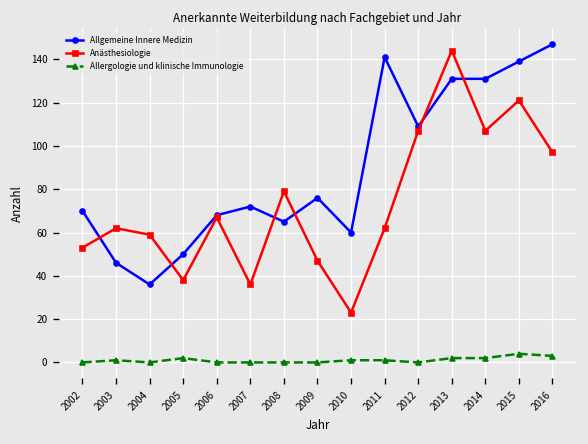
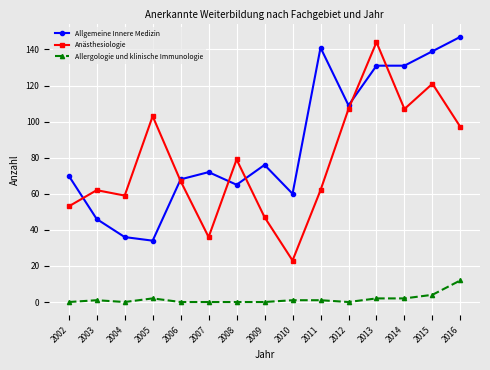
  {
    "Allgemeine Innere Medizin": {
      "2002": 70,
      "2003": 46,
      "2004": 36,
-     "2005": 50,
+     "2005": 34,
      "2007": 72,
      "2008": 65,
      "2009": 76,
      "2010": 60,
      "2011": 141,
      "2012": 109,
      "2013": 131,
      "2014": 131,
      "2015": 139,
      "2016": 147
    },
    "Anästhesiologie": {
      "2002": 53,
      "2003": 62,
      "2004": 59,
-     "2005": 38,
+     "2005": 103,
      "2007": 36,
      "2008": 79,
      "2009": 47,
      "2010": 23,
      "2011": 62,
      "2012": 107,
      "2013": 144,
      "2014": 107,
      "2015": 121,
      "2016": 97
    },
    "Allergologie und klinische Immunologie": {
      "2002": 0,
      "2003": 1,
      "2004": 0,
      "2005": 2,
      "2006": 0,
      "2007": 0,
      "2008": 0,
      "2009": 0,
      "2010": 1,
      "2011": 1,
      "2012": 0,
      "2013": 2,
      "2014": 2,
      "2015": 4,
-     "2016": 3
+     "2016": 12
    }
  }
